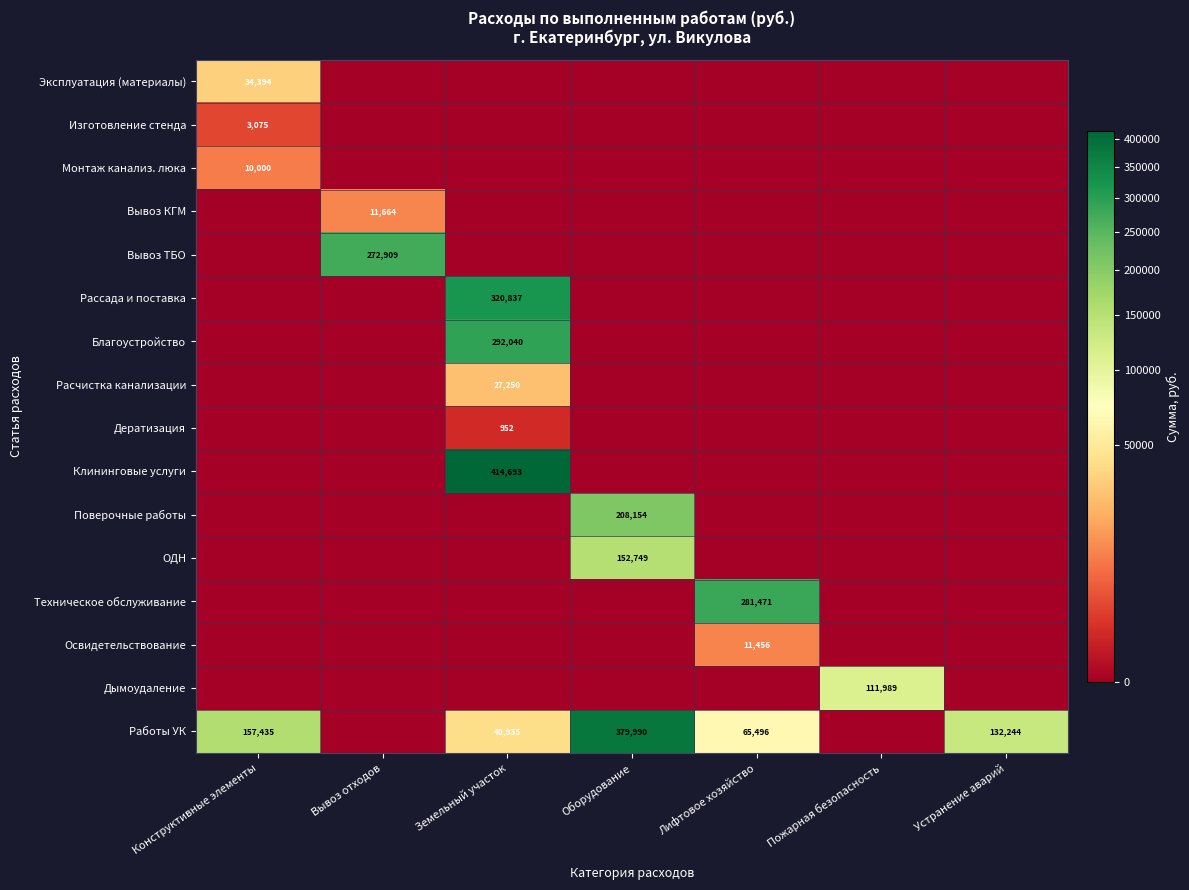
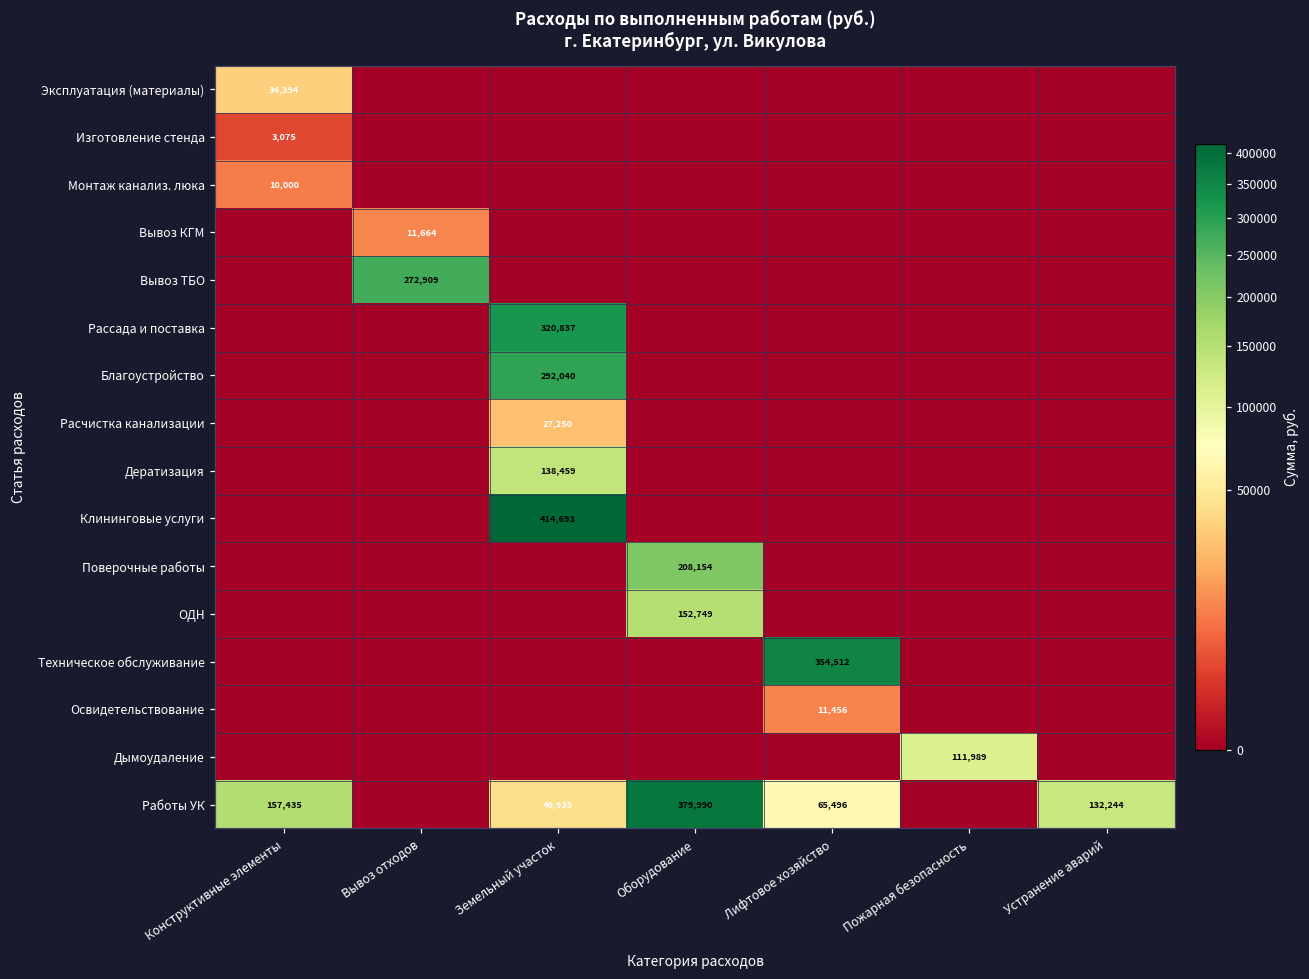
  {
    "Эксплуатация (материалы)": {
      "Конструктивные элементы": "34,394"
    },
    "Изготовление стенда": {
      "Конструктивные элементы": "3,075"
    },
    "Монтаж канализ. люка": {
      "Конструктивные элементы": "10,000"
    },
    "Вывоз КГМ": {
      "Вывоз отходов": "11,664"
    },
    "Вывоз ТБО": {
      "Вывоз отходов": "272,909"
    },
    "Рассада и поставка": {
      "Земельный участок": "320,837"
    },
    "Благоустройство": {
      "Земельный участок": "292,040"
    },
    "Расчистка канализации": {
      "Земельный участок": "27,250"
    },
    "Дератизация": {
-     "Земельный участок": "952"
+     "Земельный участок": "138,459"
    },
    "Клининговые услуги": {
      "Земельный участок": "414,693"
    },
    "Поверочные работы": {
      "Оборудование": "208,154"
    },
    "ОДН": {
      "Оборудование": "152,749"
    },
    "Техническое обслуживание": {
-     "Лифтовое хозяйство": "281,471"
+     "Лифтовое хозяйство": "354,512"
    },
    "Освидетельствование": {
      "Лифтовое хозяйство": "11,456"
    },
    "Дымоудаление": {
      "Пожарная безопасность": "111,989"
    },
    "Работы УК": {
      "Конструктивные элементы": "157,435",
      "Земельный участок": "40,935",
      "Оборудование": "379,990",
      "Лифтовое хозяйство": "65,496",
      "Устранение аварий": "132,244"
    }
  }
